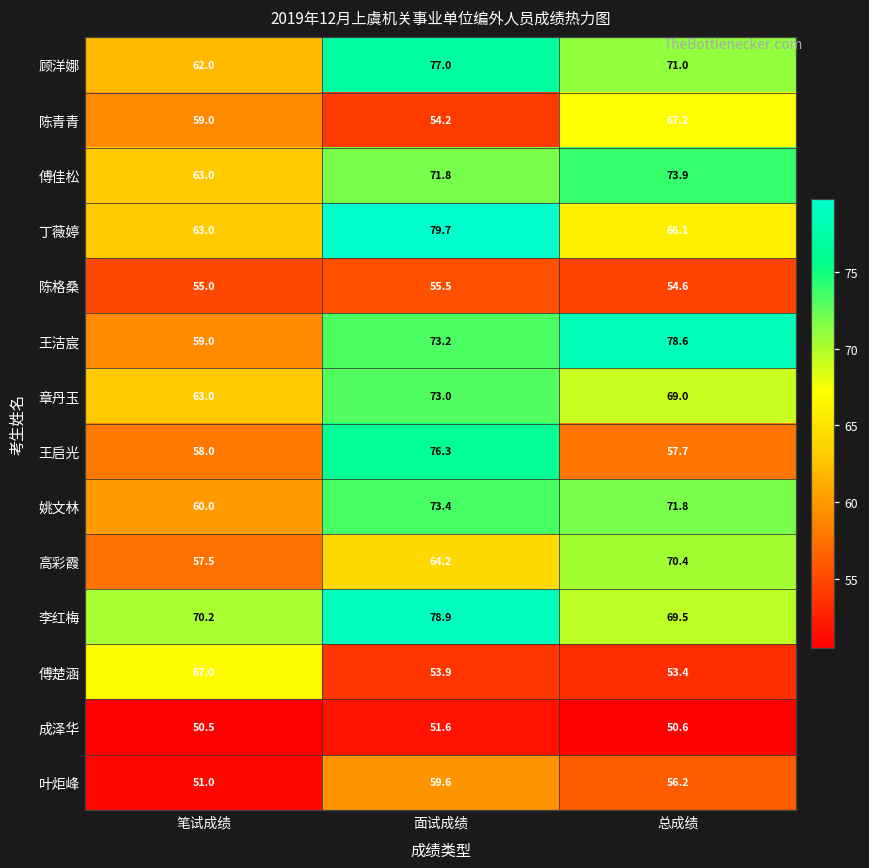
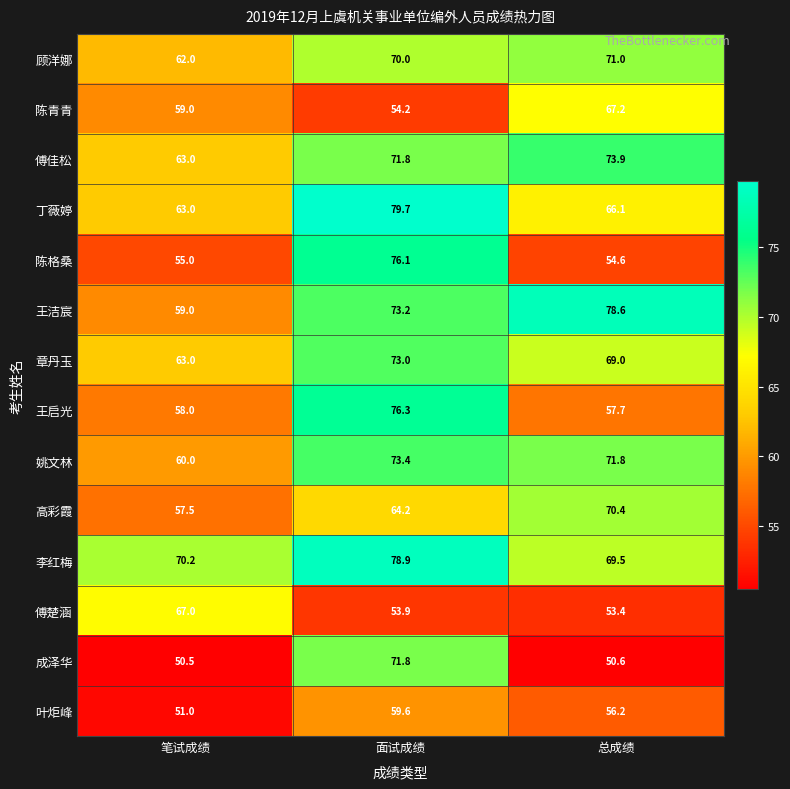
  {
    "顾洋娜": {
      "笔试成绩": 62.0,
-     "面试成绩": 77.0
+     "面试成绩": 70.0
    },
    "陈青青": {
      "笔试成绩": 59.0,
      "面试成绩": 54.2,
      "总成绩": 67.2
    },
    "傅佳松": {
      "笔试成绩": 63.0,
      "面试成绩": 71.8,
      "总成绩": 73.9
    },
    "丁薇婷": {
      "笔试成绩": 63.0,
      "面试成绩": 79.7,
      "总成绩": 66.1
    },
    "陈格桑": {
      "笔试成绩": 55.0,
-     "面试成绩": 55.5,
+     "面试成绩": 76.1,
      "总成绩": 54.6
    },
    "王洁宸": {
      "笔试成绩": 59.0,
      "面试成绩": 73.2,
      "总成绩": 78.6
    },
    "章丹玉": {
      "笔试成绩": 63.0,
      "面试成绩": 73.0,
      "总成绩": 69.0
    },
    "王启光": {
      "笔试成绩": 58.0,
      "面试成绩": 76.3,
      "总成绩": 57.7
    },
    "姚文林": {
      "笔试成绩": 60.0,
      "面试成绩": 73.4,
      "总成绩": 71.8
    },
    "高彩霞": {
      "笔试成绩": 57.5,
      "面试成绩": 64.2,
      "总成绩": 70.4
    },
    "李红梅": {
      "笔试成绩": 70.2,
      "面试成绩": 78.9,
      "总成绩": 69.5
    },
    "傅楚涵": {
      "笔试成绩": 67.0,
      "面试成绩": 53.9,
      "总成绩": 53.4
    },
    "成泽华": {
      "笔试成绩": 50.5,
-     "面试成绩": 51.6,
+     "面试成绩": 71.8,
      "总成绩": 50.6
    },
    "叶炬峰": {
      "笔试成绩": 51.0,
      "面试成绩": 59.6,
      "总成绩": 56.2
    }
  }
